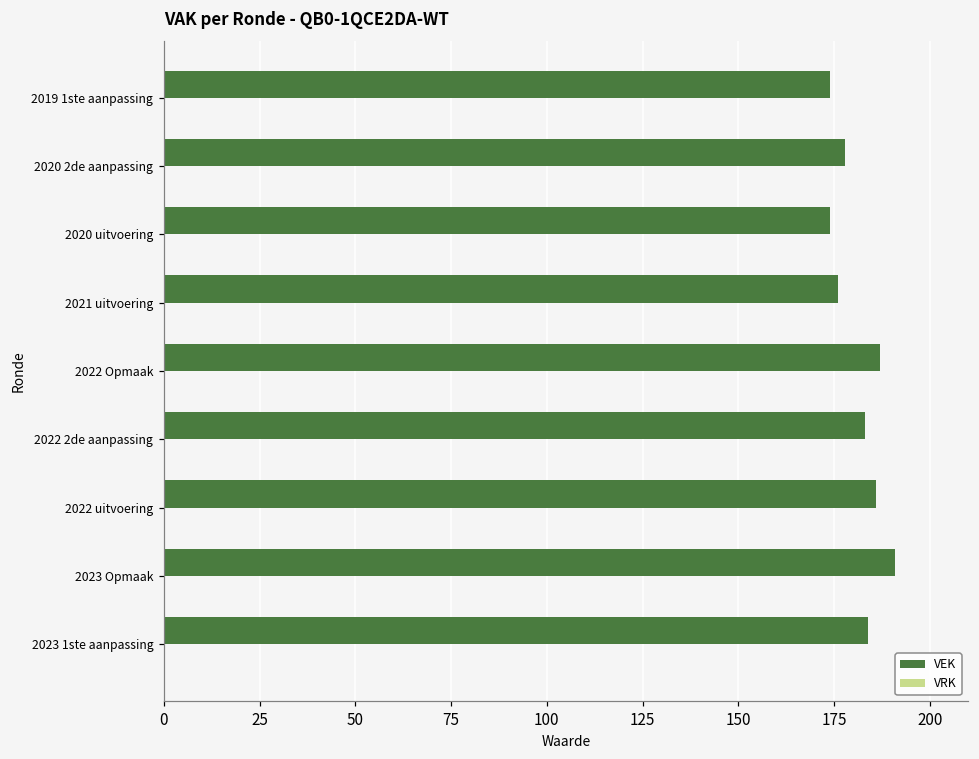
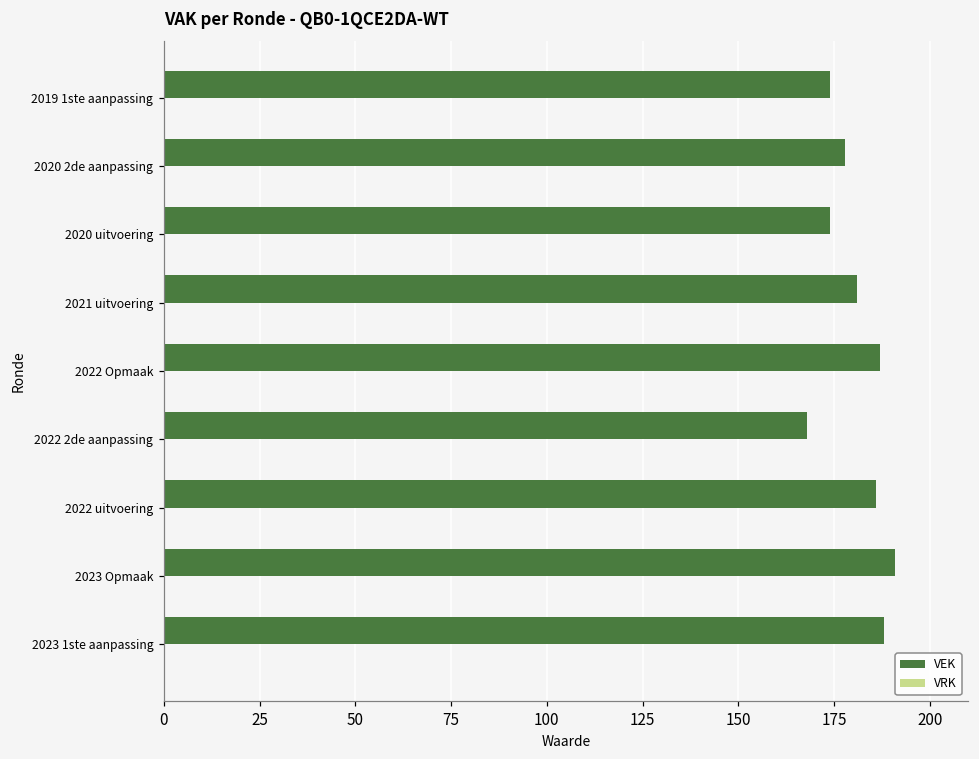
  {
    "VEK": {
      "2019 1ste aanpassing": 174,
      "2020 2de aanpassing": 178,
      "2020 uitvoering": 174,
-     "2021 uitvoering": 176,
+     "2021 uitvoering": 181,
      "2022 Opmaak": 187,
-     "2022 2de aanpassing": 183,
+     "2022 2de aanpassing": 168,
      "2022 uitvoering": 186,
      "2023 Opmaak": 191,
-     "2023 1ste aanpassing": 184
+     "2023 1ste aanpassing": 188
    },
    "VRK": {
      "2019 1ste aanpassing": 0,
      "2020 2de aanpassing": 0,
      "2020 uitvoering": 0,
      "2021 uitvoering": 0,
      "2022 Opmaak": 0,
      "2022 2de aanpassing": 0,
      "2022 uitvoering": 0,
      "2023 Opmaak": 0,
      "2023 1ste aanpassing": 0
    }
  }
